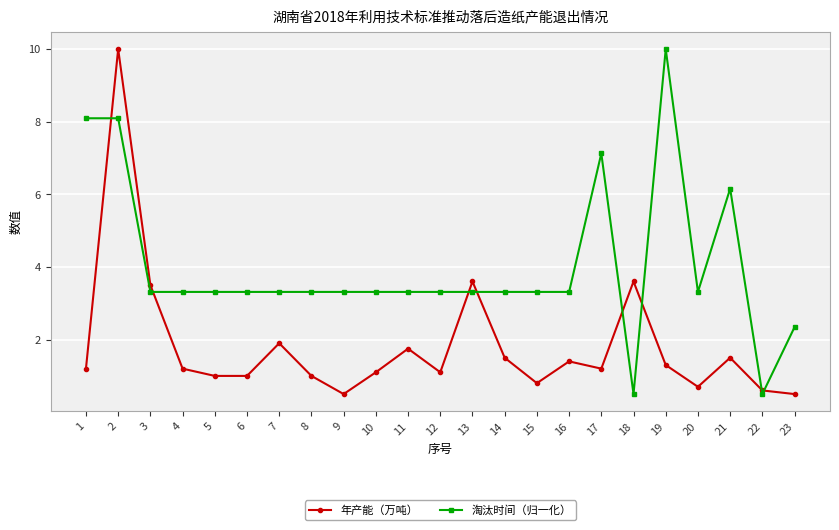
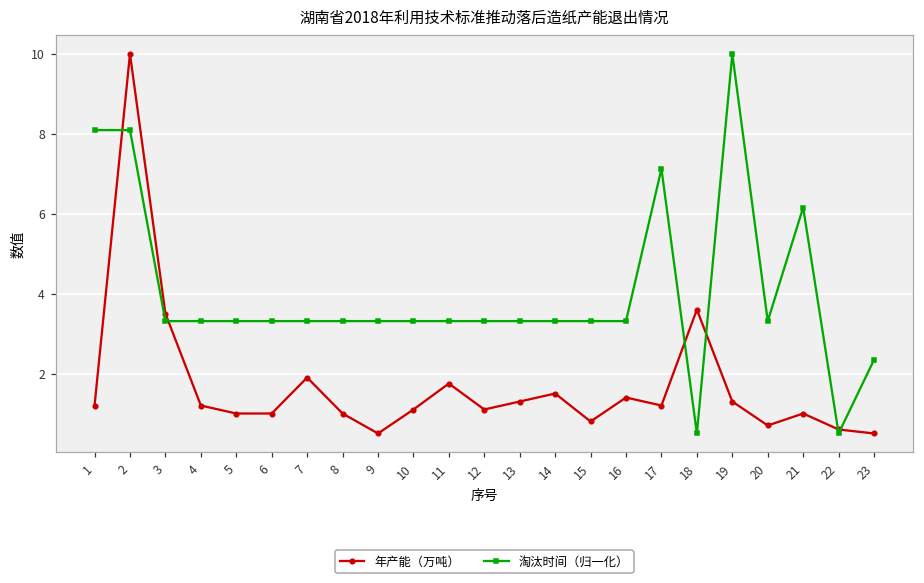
  {
    "年产能（万吨）": {
      "1": 1.2,
      "2": 10.0,
      "3": 3.5,
      "4": 1.2,
      "5": 1.0,
      "6": 1.0,
      "7": 1.9,
      "8": 1.0,
      "9": 0.5,
      "10": 1.1,
      "11": 1.8,
      "12": 1.1,
-     "13": 3.6,
+     "13": 1.3,
      "14": 1.5,
      "15": 0.8,
      "16": 1.4,
      "17": 1.2,
      "18": 3.6,
      "19": 1.3,
      "20": 0.7,
-     "21": 1.5,
+     "21": 1.0,
      "22": 0.6,
      "23": 0.5
    },
    "淘汰时间（归一化）": {
      "1": 8.1,
      "2": 8.1,
      "3": 3.3,
      "4": 3.3,
      "5": 3.3,
      "6": 3.3,
      "7": 3.3,
      "8": 3.3,
      "9": 3.3,
      "10": 3.3,
      "11": 3.3,
      "12": 3.3,
      "13": 3.3,
      "14": 3.3,
      "15": 3.3,
      "16": 3.3,
      "17": 7.1,
      "18": 0.5,
      "19": 10.0,
      "20": 3.3,
      "21": 6.2,
      "22": 0.5,
      "23": 2.3
    }
  }
